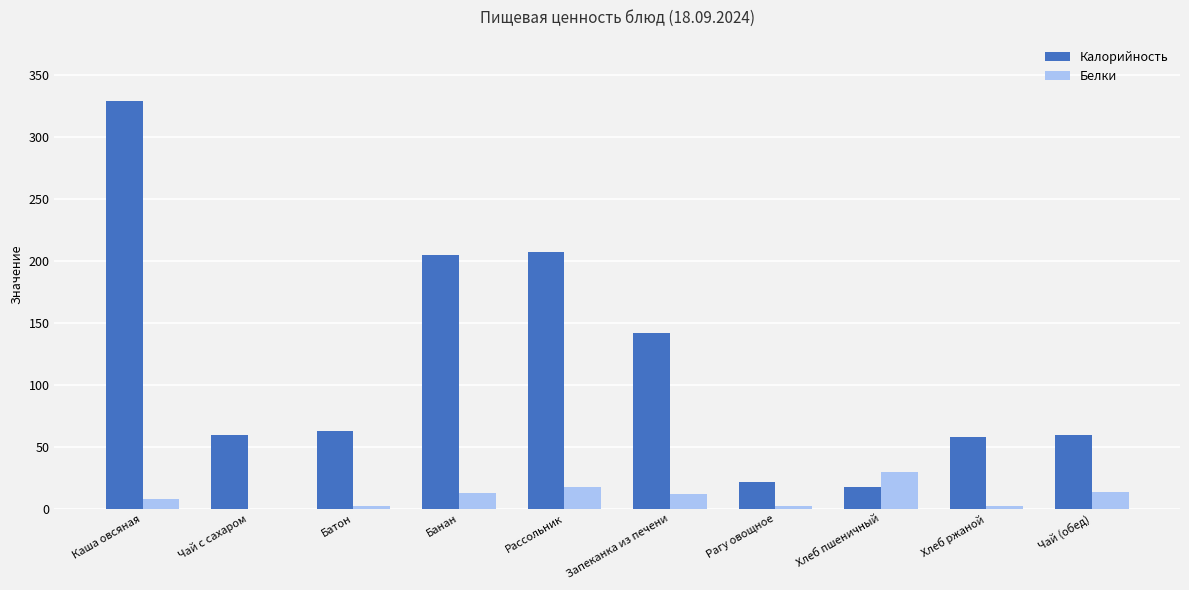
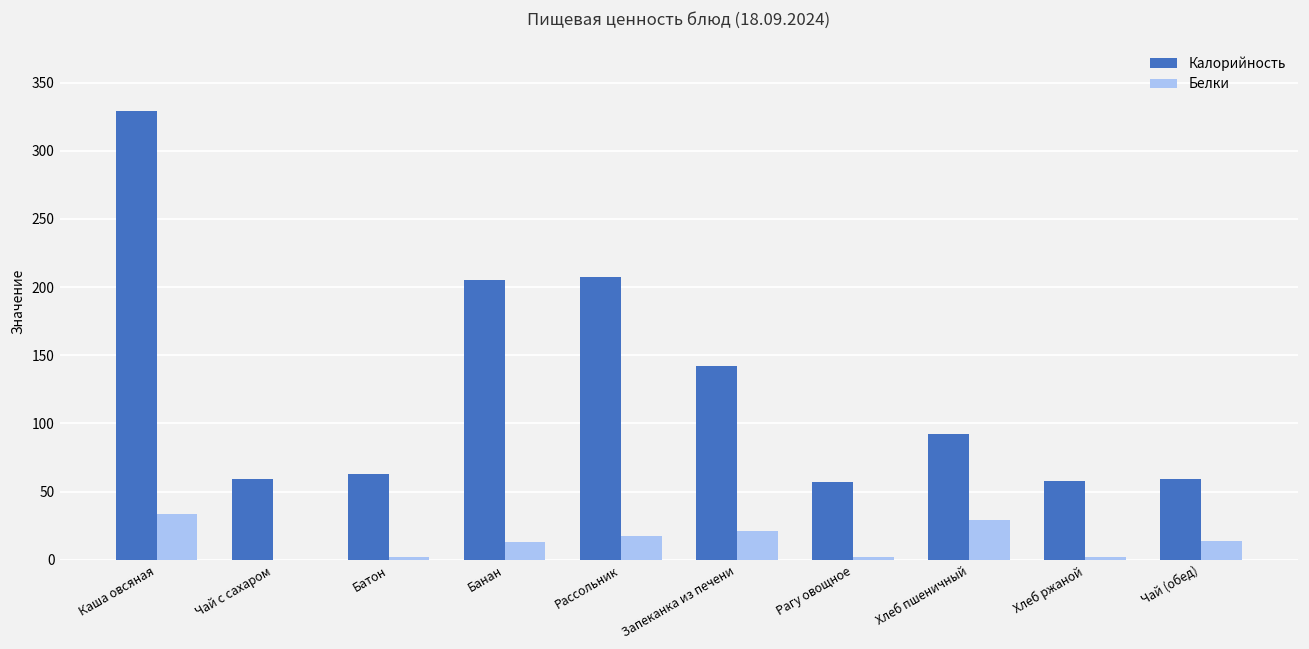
  {
    "Калорийность": {
      "Каша овсяная": 329,
      "Чай с сахаром": 59,
      "Батон": 63,
      "Банан": 205,
      "Рассольник": 207,
      "Запеканка из печени": 142,
-     "Рагу овощное": 21,
-     "Хлеб пшеничный": 18,
+     "Рагу овощное": 57,
+     "Хлеб пшеничный": 92,
      "Хлеб ржаной": 58,
      "Чай (обед)": 59
    },
    "Белки": {
-     "Каша овсяная": 8,
+     "Каша овсяная": 33,
      "Банан": 13,
      "Рассольник": 18,
-     "Запеканка из печени": 12,
+     "Запеканка из печени": 21,
      "Хлеб пшеничный": 29,
      "Чай (обед)": 14
    }
  }
